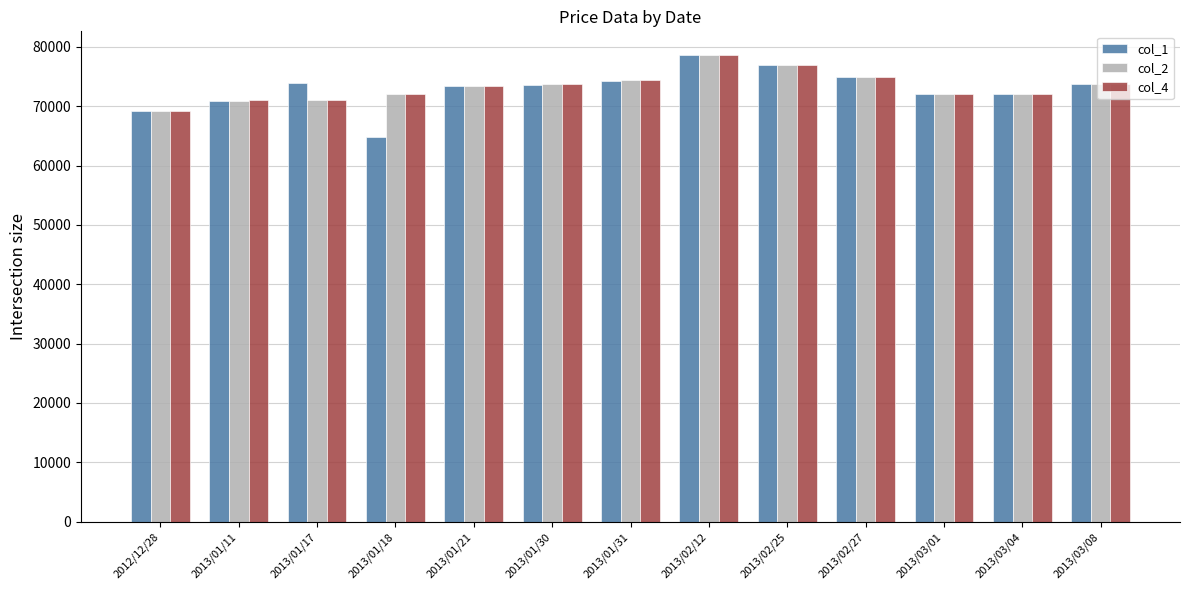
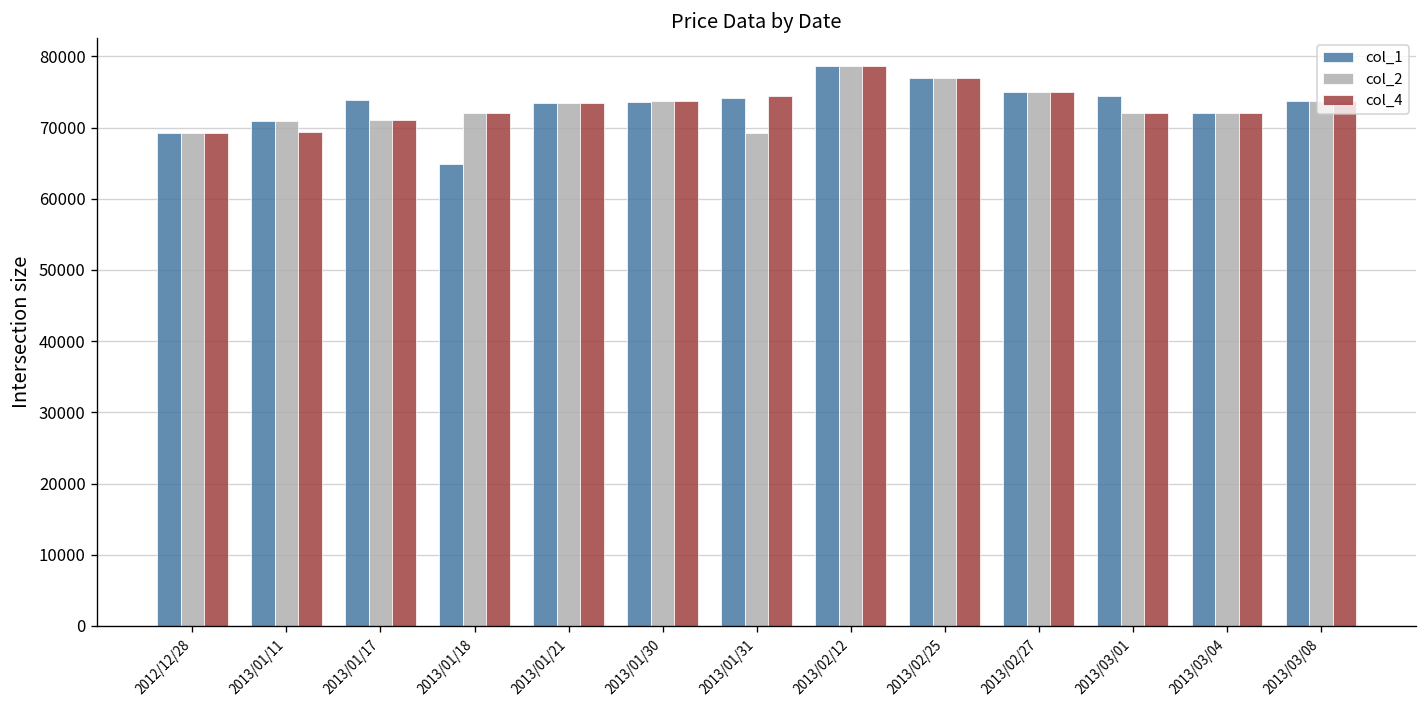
  {
    "col_1": {
      "2012/12/28": 69000,
      "2013/01/11": 71000,
      "2013/01/17": 74000,
      "2013/01/18": 65000,
      "2013/01/21": 73000,
      "2013/01/30": 74000,
      "2013/01/31": 74000,
      "2013/02/12": 79000,
      "2013/02/25": 77000,
      "2013/02/27": 75000,
-     "2013/03/01": 72000,
+     "2013/03/01": 74000,
      "2013/03/04": 72000,
      "2013/03/08": 74000
    },
    "col_2": {
      "2012/12/28": 69000,
      "2013/01/11": 71000,
      "2013/01/17": 71000,
      "2013/01/18": 72000,
      "2013/01/21": 73000,
      "2013/01/30": 74000,
-     "2013/01/31": 75000,
+     "2013/01/31": 69000,
      "2013/02/12": 79000,
      "2013/02/25": 77000,
      "2013/02/27": 75000,
      "2013/03/01": 72000,
      "2013/03/04": 72000
    },
    "col_4": {
      "2012/12/28": 69000,
-     "2013/01/11": 71000,
+     "2013/01/11": 69000,
      "2013/01/17": 71000,
      "2013/01/18": 72000,
      "2013/01/21": 73000,
      "2013/01/30": 74000,
      "2013/01/31": 75000,
      "2013/02/12": 79000,
      "2013/02/25": 77000,
      "2013/02/27": 75000,
      "2013/03/01": 72000,
      "2013/03/04": 72000
    }
  }
